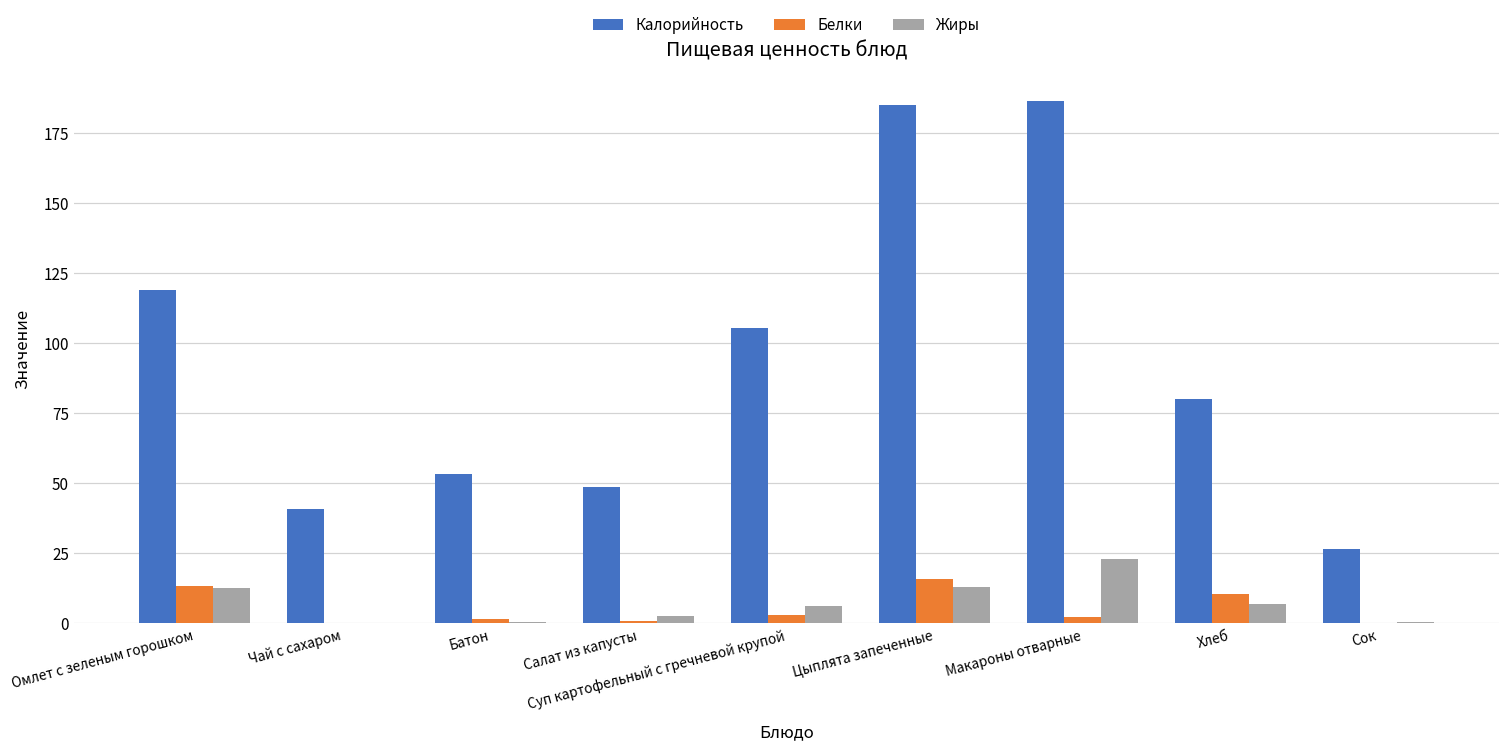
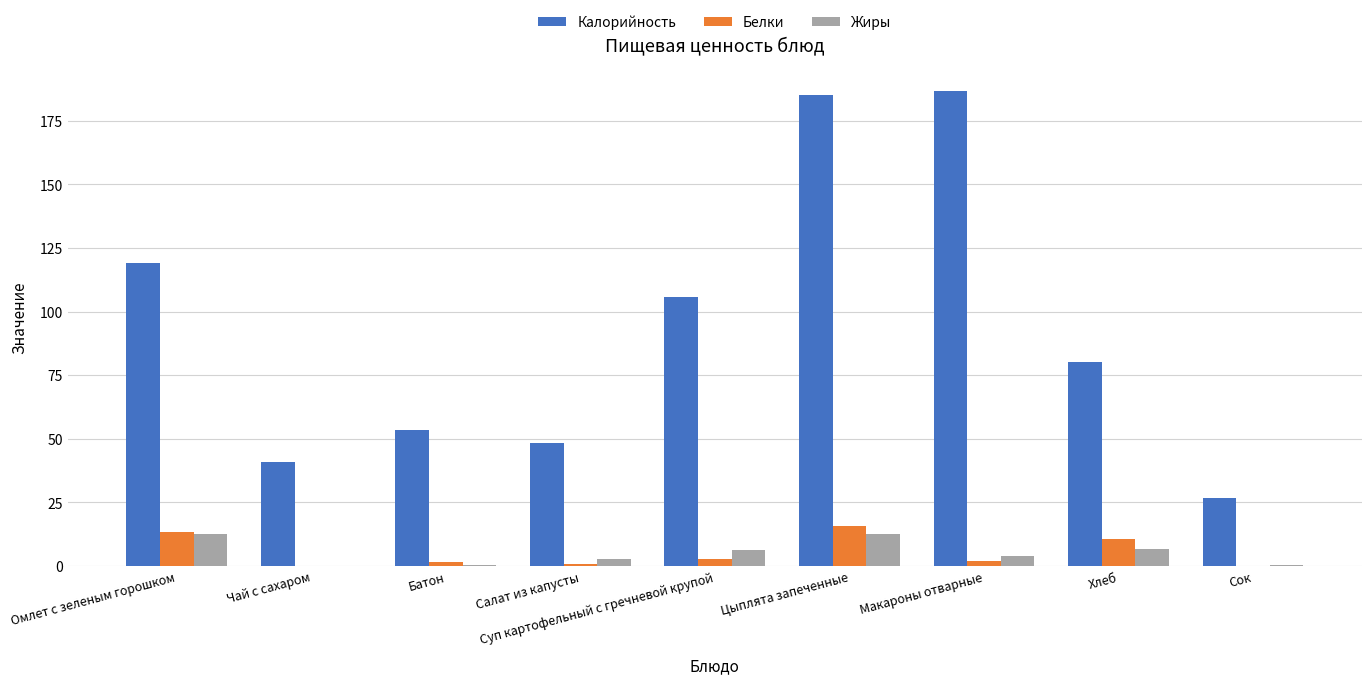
  {
    "Калорийность": {
      "Омлет с зеленым горошком": 119,
      "Чай с сахаром": 41,
      "Батон": 53,
      "Салат из капусты": 49,
      "Суп картофельный с гречневой крупой": 106,
      "Цыплята запеченные": 185,
      "Макароны отварные": 187,
      "Хлеб": 80,
      "Сок": 27
    },
    "Белки": {
      "Омлет с зеленым горошком": 13,
      "Батон": 2,
      "Суп картофельный с гречневой крупой": 3,
      "Цыплята запеченные": 16,
      "Макароны отварные": 2,
      "Хлеб": 11
    },
    "Жиры": {
      "Омлет с зеленым горошком": 13,
      "Салат из капусты": 3,
      "Суп картофельный с гречневой крупой": 6,
      "Цыплята запеченные": 13,
-     "Макароны отварные": 23,
+     "Макароны отварные": 4,
      "Хлеб": 7
    }
  }
